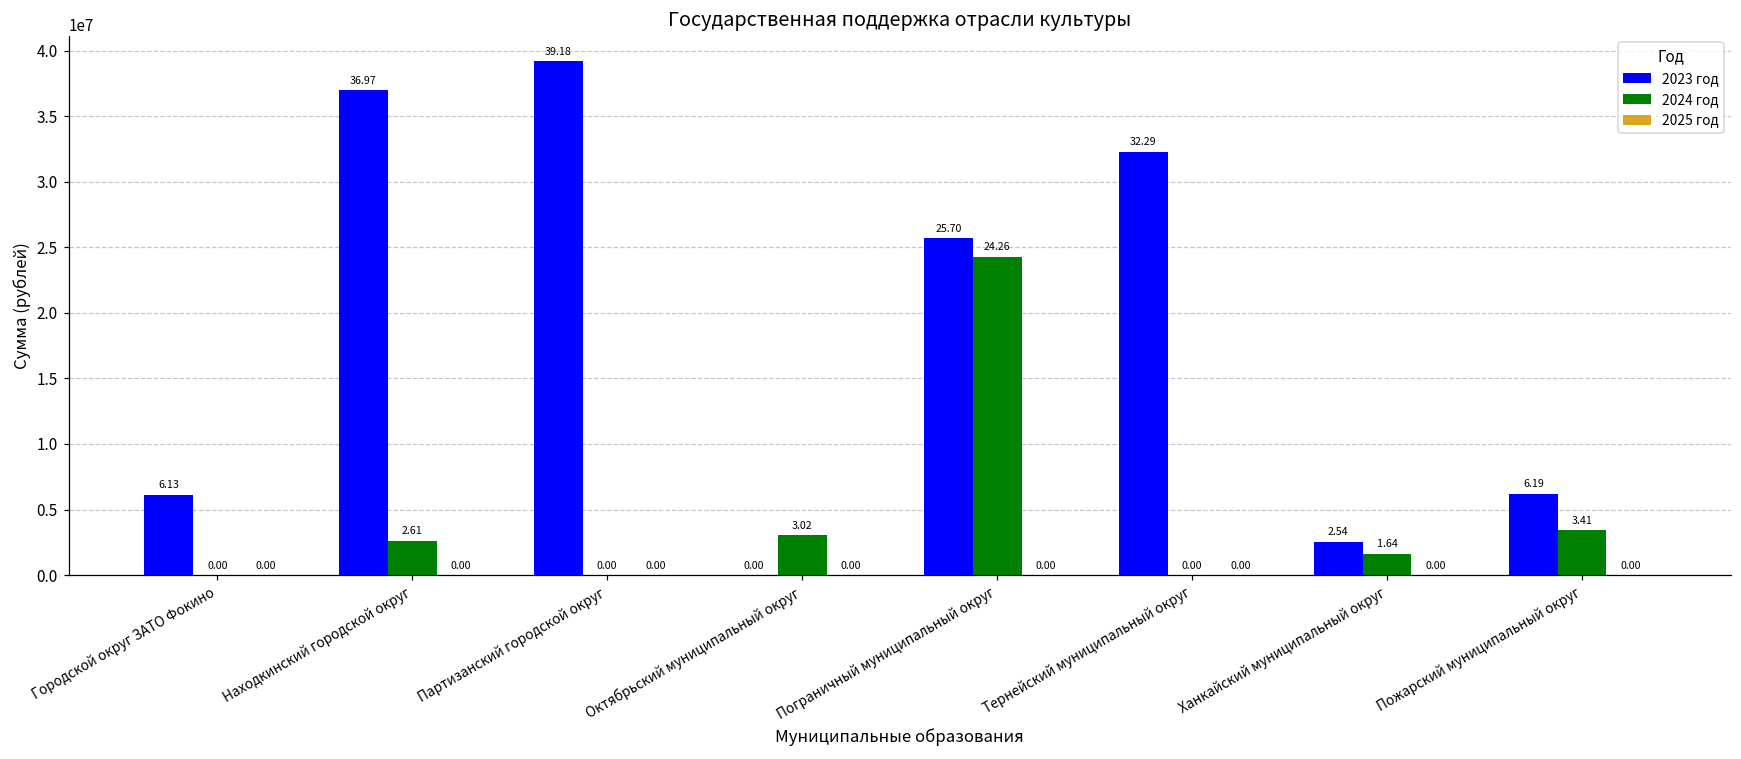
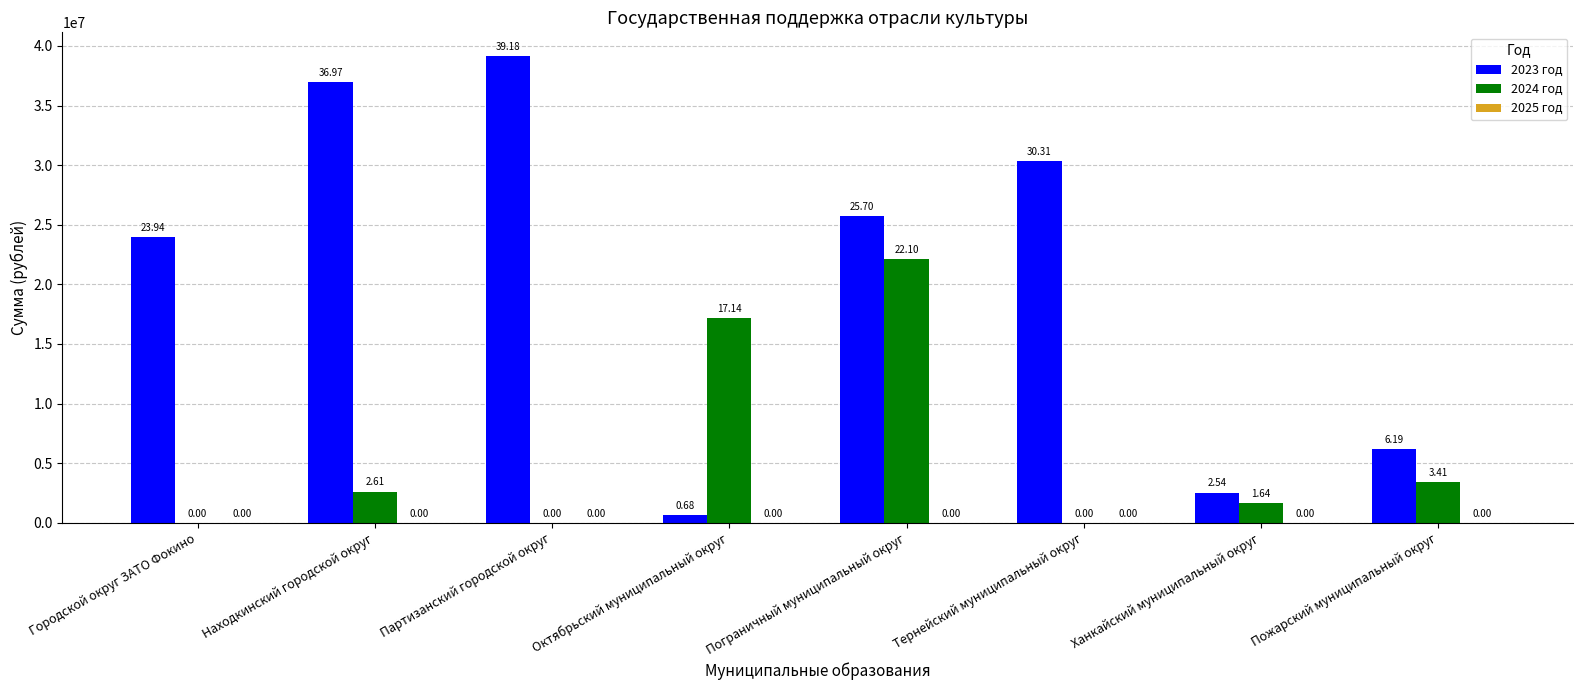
  {
    "2023 год": {
-     "Городской округ ЗАТО Фокино": 6.13,
-     "Октябрьский муниципальный округ": 0.00,
-     "Тернейский муниципальный округ": 32.29
+     "Городской округ ЗАТО Фокино": 23.94,
+     "Октябрьский муниципальный округ": 0.68,
+     "Тернейский муниципальный округ": 30.31
    },
    "2024 год": {
      "Городской округ ЗАТО Фокино": 0.00,
      "Партизанский городской округ": 0.00,
-     "Октябрьский муниципальный округ": 3.02,
-     "Пограничный муниципальный округ": 24.26,
+     "Октябрьский муниципальный округ": 17.14,
+     "Пограничный муниципальный округ": 22.10,
      "Тернейский муниципальный округ": 0.00
    },
    "2025 год": {
      "Городской округ ЗАТО Фокино": 0.00,
      "Находкинский городской округ": 0.00,
      "Партизанский городской округ": 0.00,
      "Октябрьский муниципальный округ": 0.00,
      "Пограничный муниципальный округ": 0.00,
      "Тернейский муниципальный округ": 0.00,
      "Ханкайский муниципальный округ": 0.00,
      "Пожарский муниципальный округ": 0.00
    }
  }
